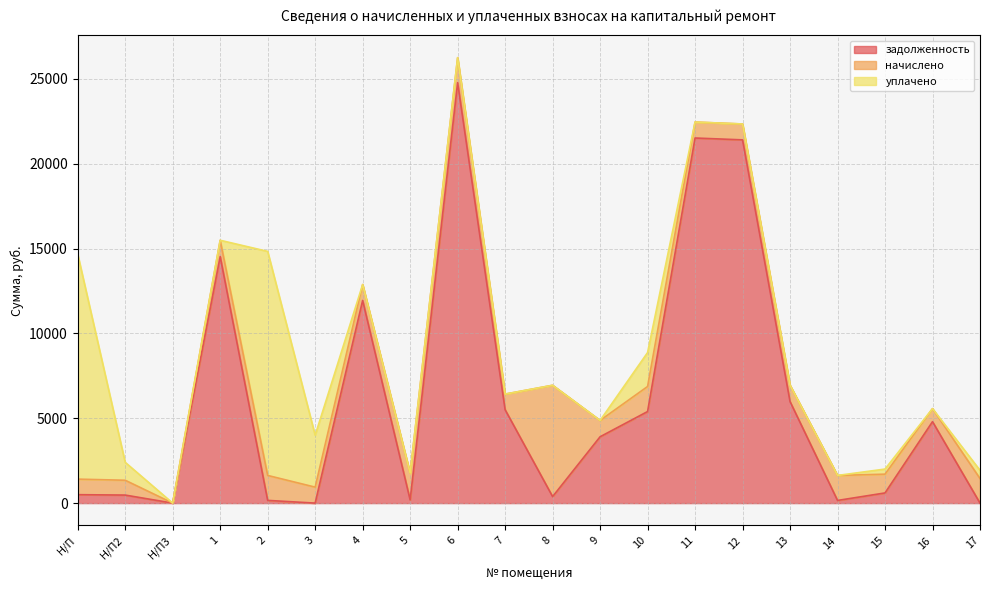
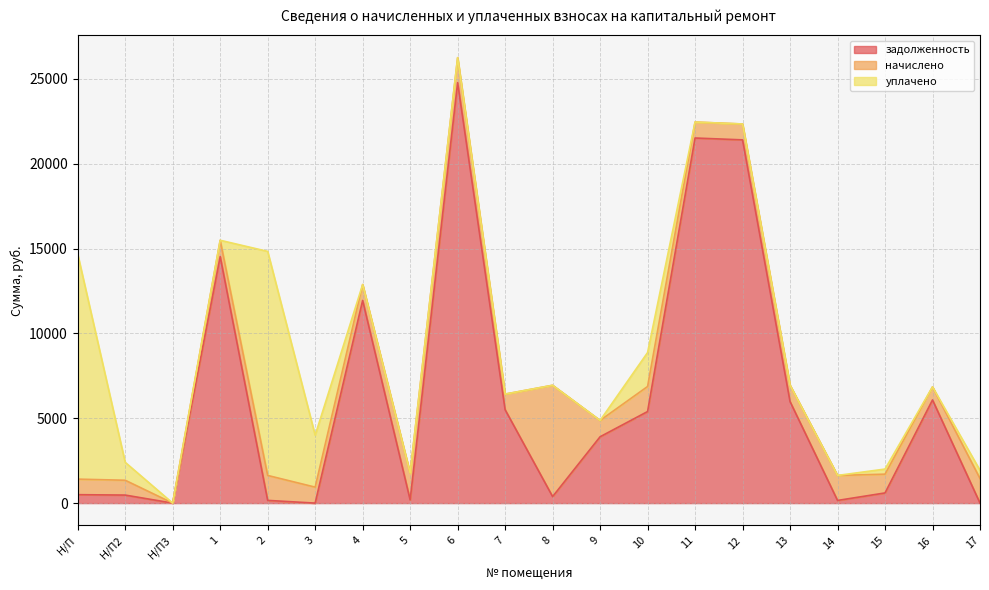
  {
    "задолженность": {
      "Н/П": 500,
      "Н/П2": 500,
      "1": 14500,
      "2": 200,
      "3": 0,
      "4": 11900,
      "5": 200,
      "6": 24800,
      "7": 5500,
      "8": 400,
      "9": 3900,
      "10": 5400,
      "11": 21500,
      "12": 21400,
      "13": 6000,
      "14": 200,
      "15": 600,
-     "16": 4800,
+     "16": 6100,
      "17": 0
    },
    "начислено": {
      "Н/П": 900,
      "Н/П2": 900,
      "2": 1500,
      "3": 900,
      "10": 1500,
      "15": 1100,
      "17": 1400
    },
    "уплачено": {
      "Н/П": 13300,
      "Н/П2": 1100,
      "2": 13200,
      "3": 3100,
      "10": 2000,
      "15": 300,
      "17": 500
    }
  }
